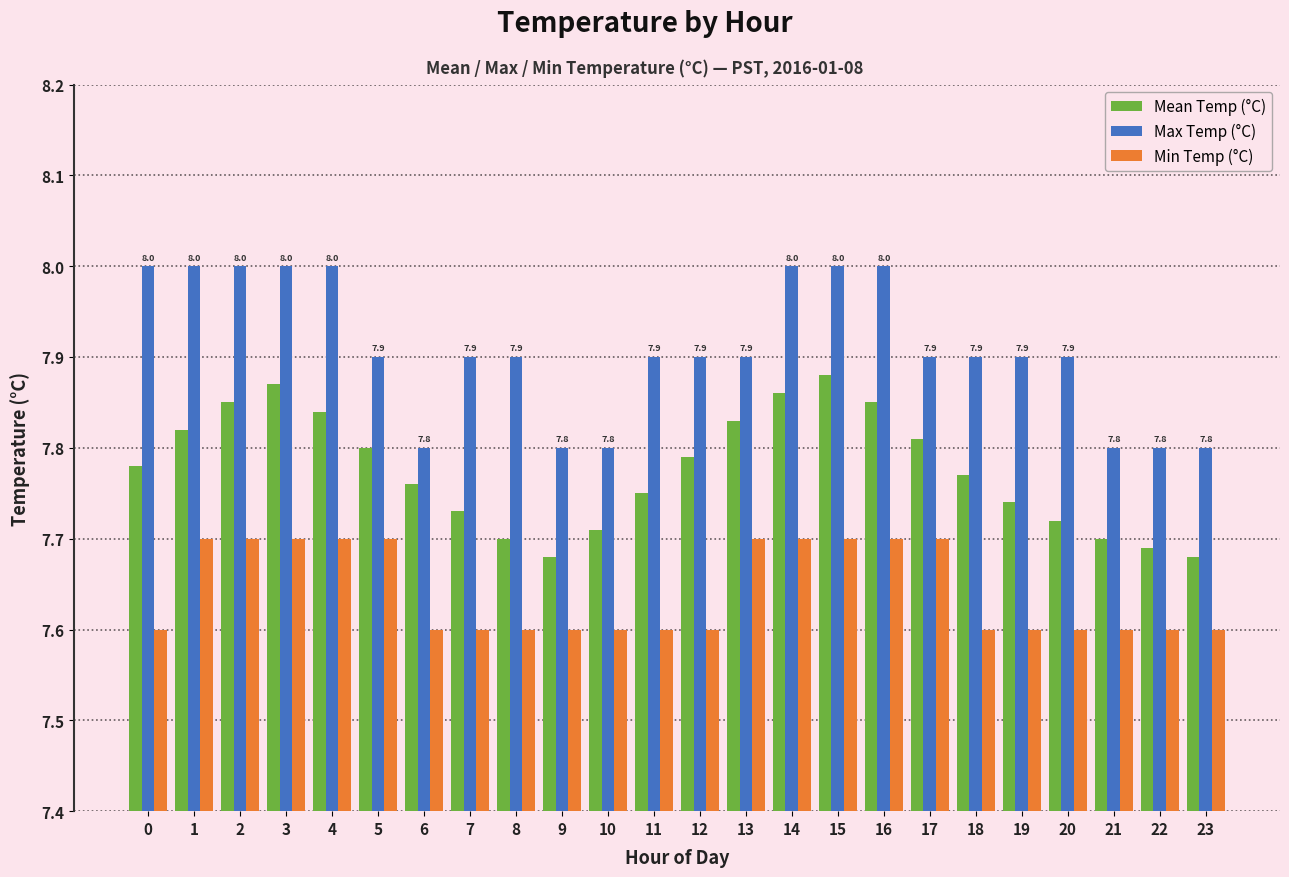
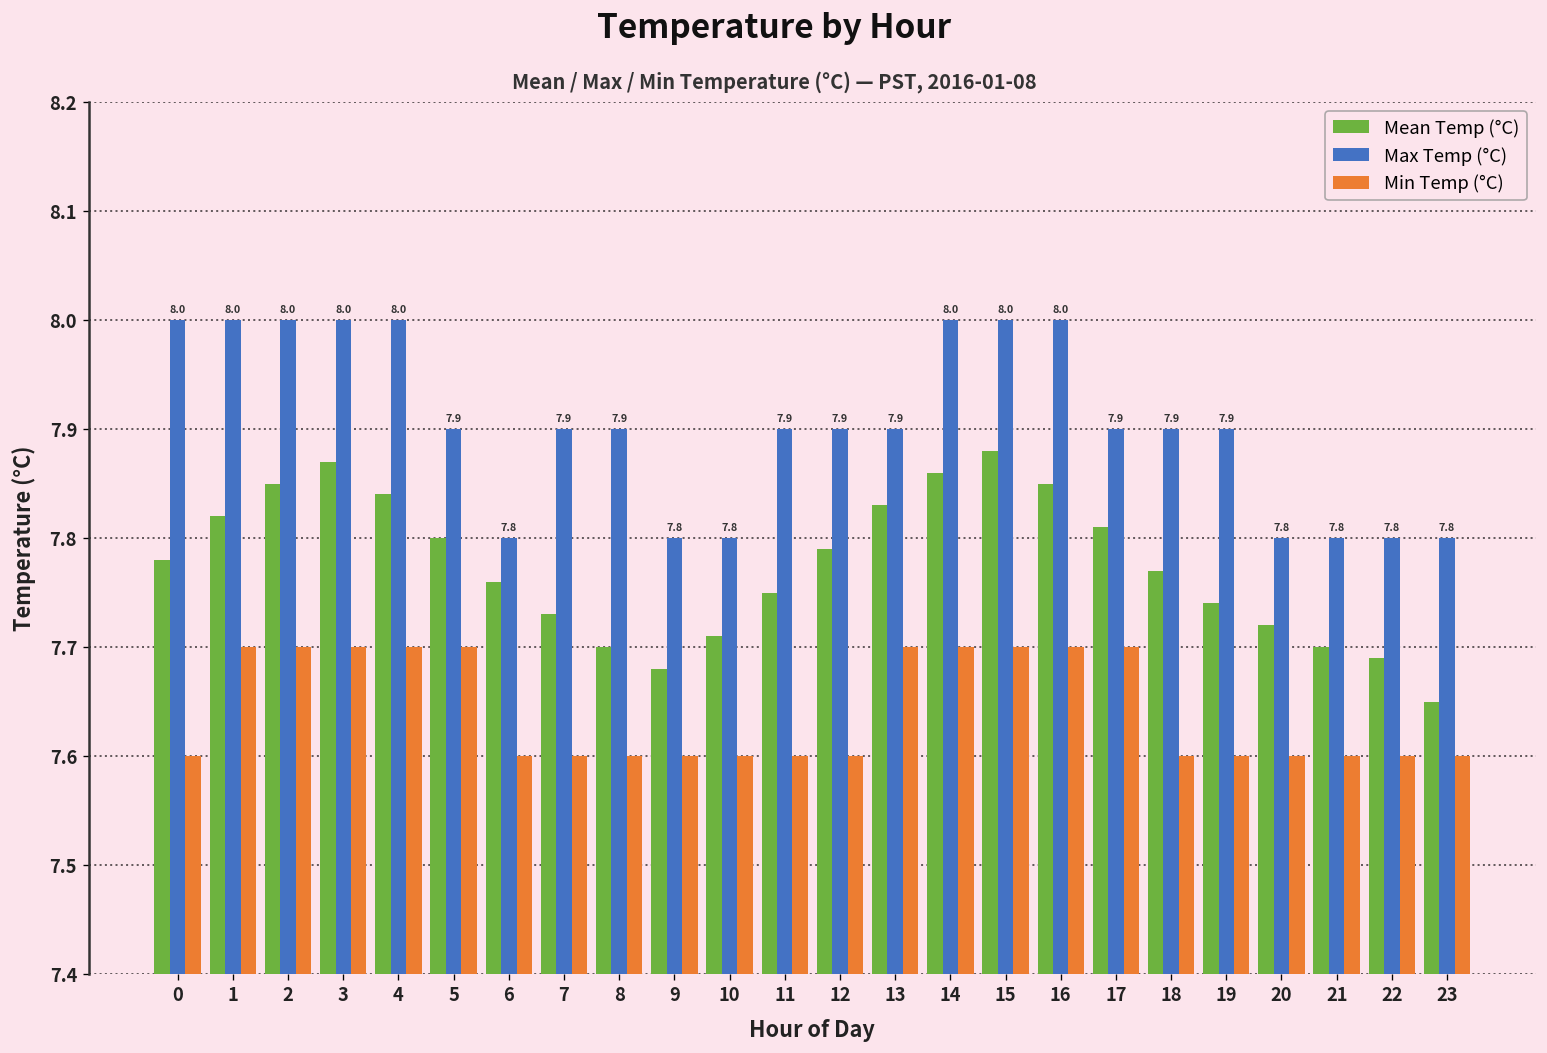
  {
    "Mean Temp (°C)": {
      "0": 7.78,
      "1": 7.82,
      "2": 7.85,
      "3": 7.87,
      "4": 7.84,
      "5": 7.80,
      "6": 7.76,
      "7": 7.73,
      "8": 7.70,
      "9": 7.68,
      "10": 7.71,
      "11": 7.75,
      "12": 7.79,
      "13": 7.83,
      "14": 7.86,
      "15": 7.88,
      "16": 7.85,
      "17": 7.81,
      "18": 7.77,
      "19": 7.74,
      "20": 7.72,
      "21": 7.70,
      "22": 7.69,
-     "23": 7.68
+     "23": 7.65
    },
    "Max Temp (°C)": {
      "0": 8.0,
      "1": 8.0,
      "2": 8.0,
      "3": 8.0,
      "4": 8.0,
      "5": 7.9,
      "6": 7.8,
      "7": 7.9,
      "8": 7.9,
      "9": 7.8,
      "10": 7.8,
      "11": 7.9,
      "12": 7.9,
      "13": 7.9,
      "14": 8.0,
      "15": 8.0,
      "16": 8.0,
      "17": 7.9,
      "18": 7.9,
      "19": 7.9,
-     "20": 7.9,
+     "20": 7.8,
      "21": 7.8,
      "22": 7.8,
      "23": 7.8
    },
    "Min Temp (°C)": {
      "0": 7.60,
      "1": 7.70,
      "2": 7.70,
      "3": 7.70,
      "4": 7.70,
      "5": 7.70,
      "6": 7.60,
      "7": 7.60,
      "8": 7.60,
      "9": 7.60,
      "10": 7.60,
      "11": 7.60,
      "12": 7.60,
      "13": 7.70,
      "14": 7.70,
      "15": 7.70,
      "16": 7.70,
      "17": 7.70,
      "18": 7.60,
      "19": 7.60,
      "20": 7.60,
      "21": 7.60,
      "22": 7.60,
      "23": 7.60
    }
  }
